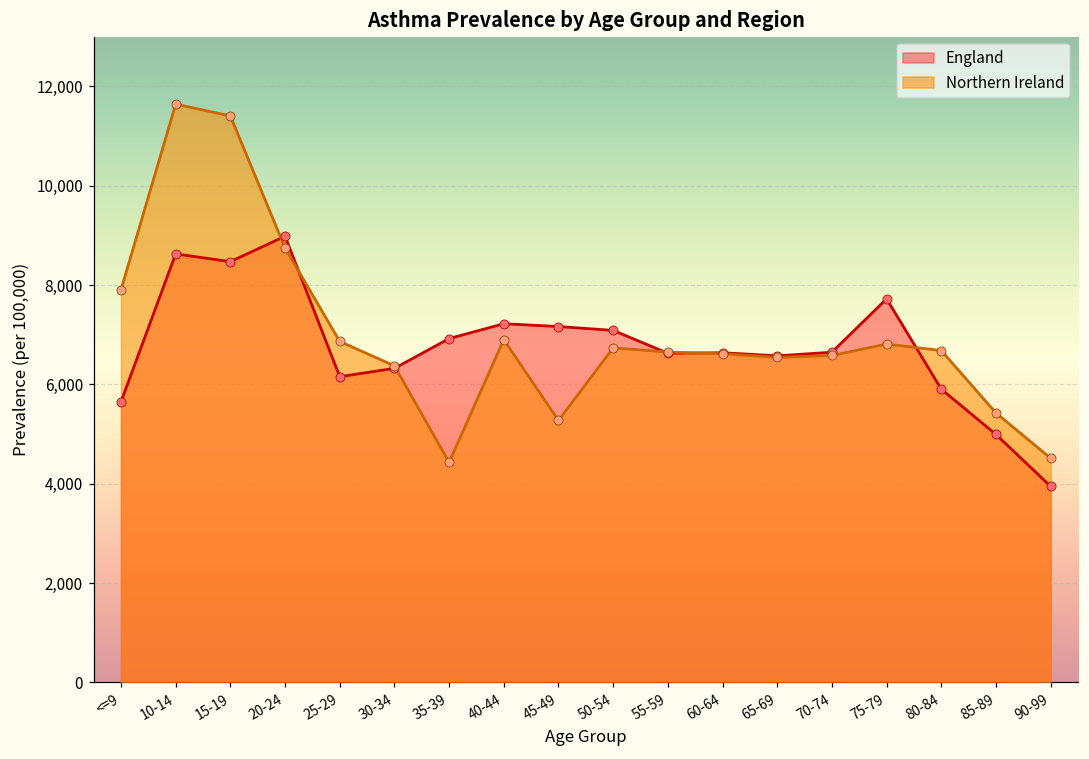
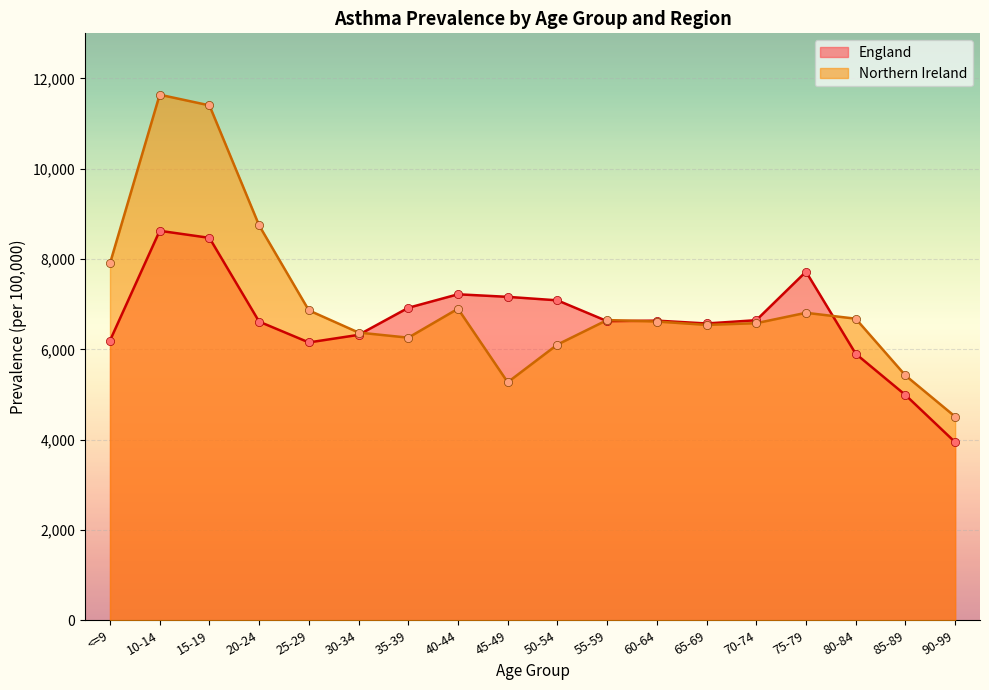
  {
    "England": {
-     "<=9": "5,600",
+     "<=9": "6,200",
      "10-14": "8,600",
      "15-19": "8,500",
-     "20-24": "9,000",
+     "20-24": "6,600",
      "25-29": "6,200",
      "35-39": "6,900",
      "40-44": "7,200",
      "45-49": "7,200",
      "50-54": "7,100",
      "70-74": "6,600",
      "75-79": "7,700",
      "80-84": "5,900",
      "85-89": "5,000",
      "90-99": "3,900"
    },
    "Northern Ireland": {
      "<=9": "7,900",
      "10-14": "11,600",
      "15-19": "11,400",
      "20-24": "8,700",
      "25-29": "6,900",
-     "35-39": "4,400",
+     "35-39": "6,300",
      "40-44": "6,900",
      "45-49": "5,300",
-     "50-54": "6,700",
+     "50-54": "6,100",
      "70-74": "6,600",
      "75-79": "6,800",
      "80-84": "6,700",
      "85-89": "5,400",
      "90-99": "4,500"
    }
  }
